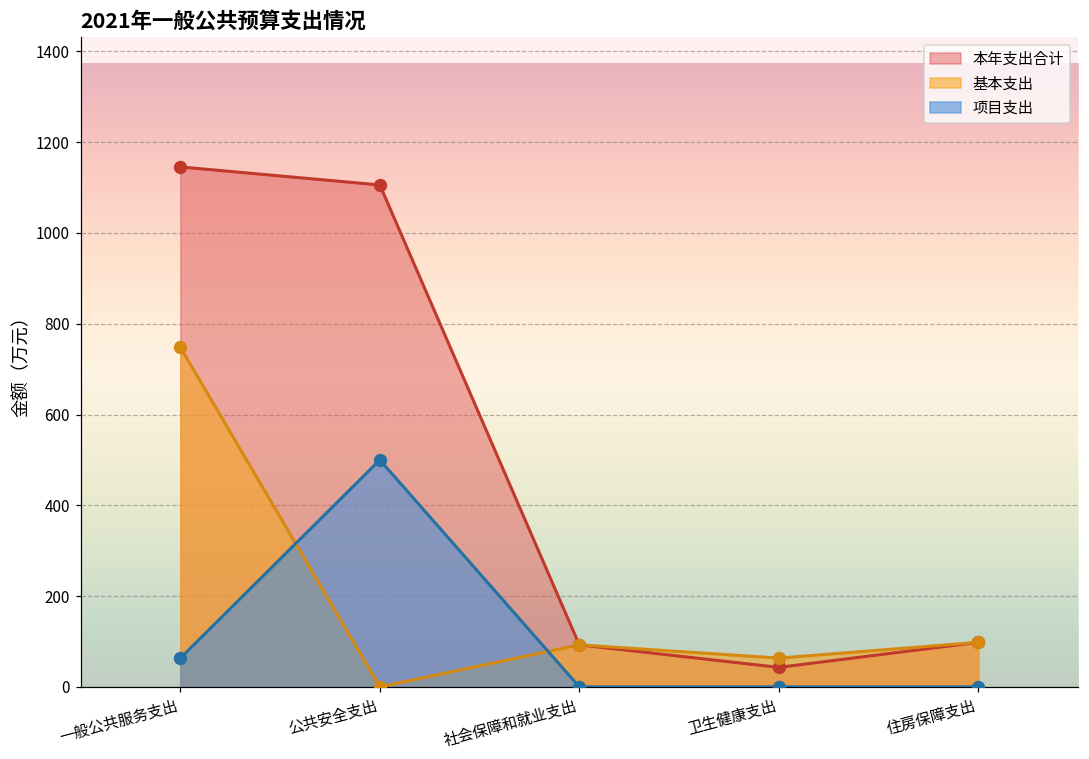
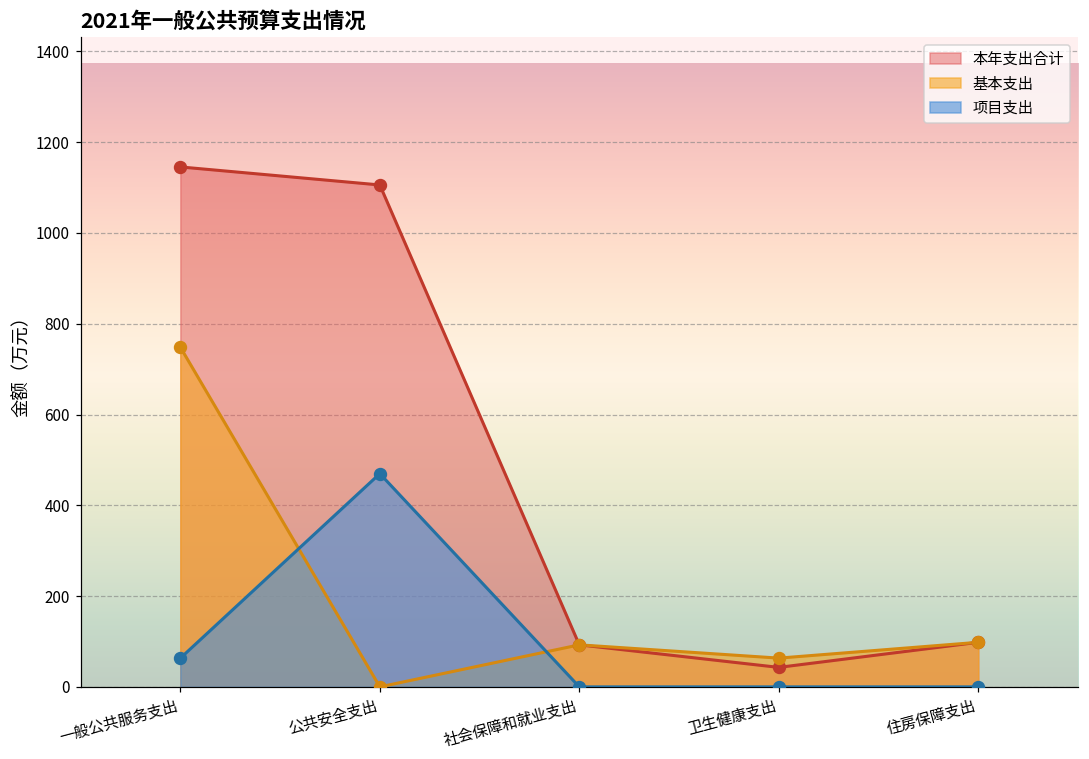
  {
    "项目支出": {
-     "公共安全支出": 500
+     "公共安全支出": 470
    }
  }
